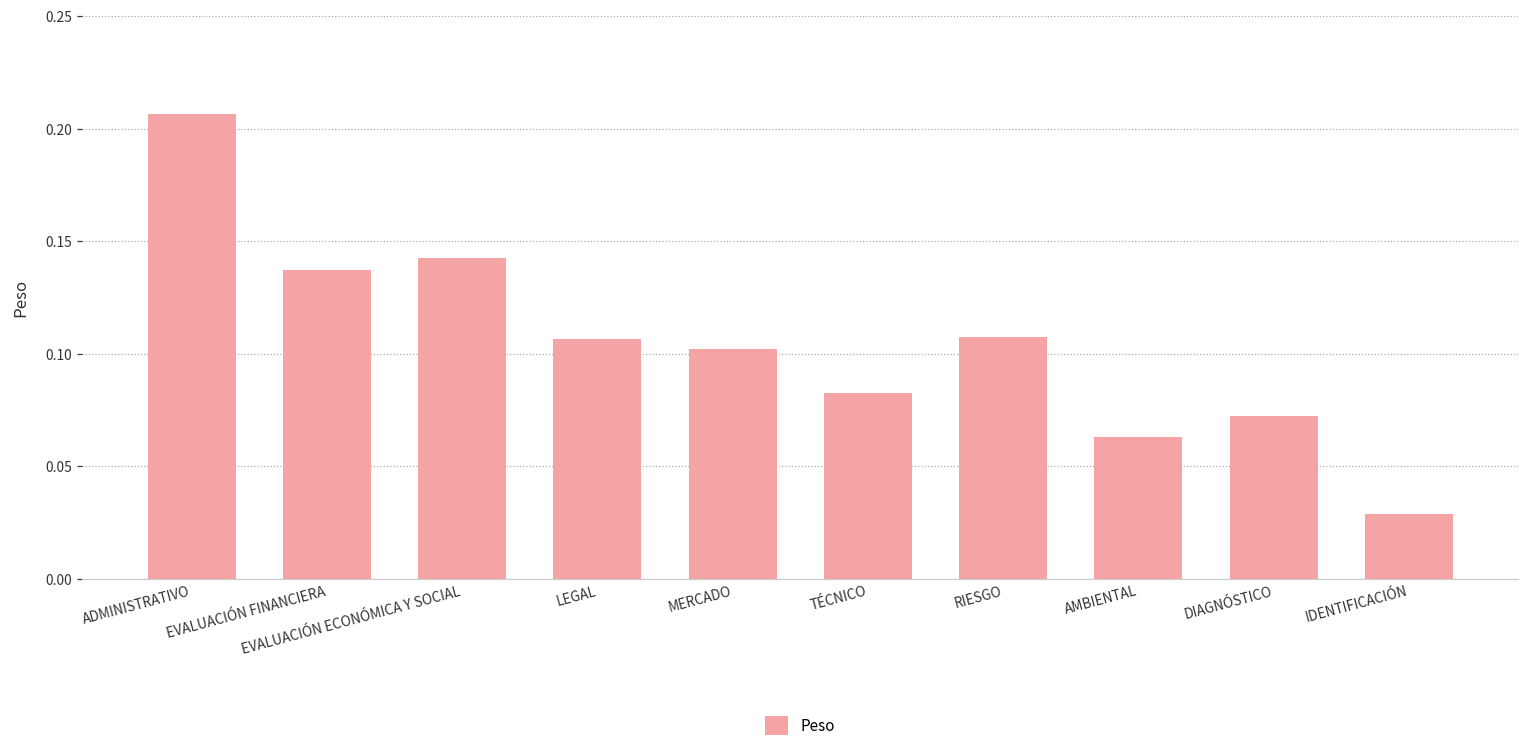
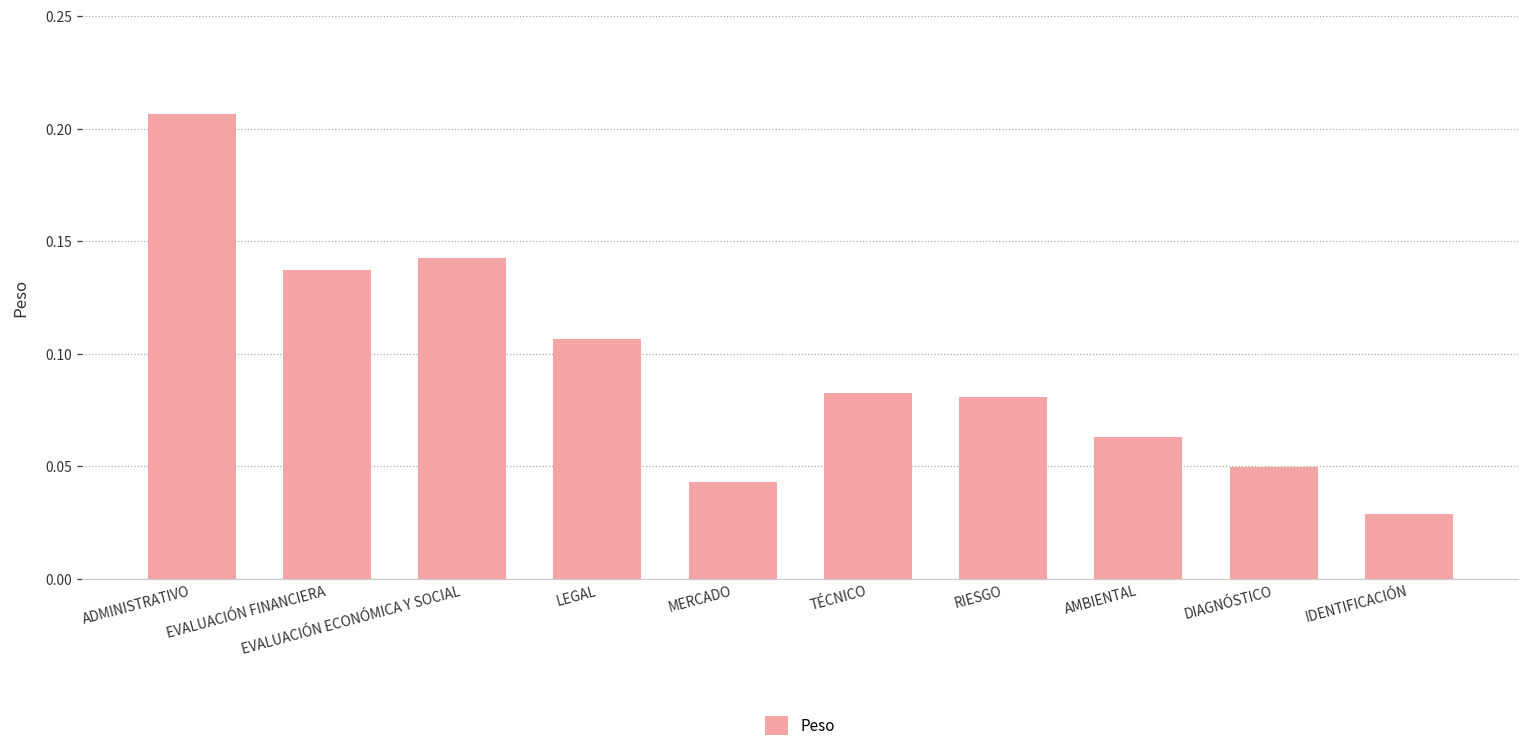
  {
    "ADMINISTRATIVO": 0.207,
    "EVALUACIÓN FINANCIERA": 0.137,
    "EVALUACIÓN ECONÓMICA Y SOCIAL": 0.143,
    "LEGAL": 0.107,
-   "MERCADO": 0.102,
+   "MERCADO": 0.043,
    "TÉCNICO": 0.082,
-   "RIESGO": 0.108,
+   "RIESGO": 0.081,
    "AMBIENTAL": 0.063,
-   "DIAGNÓSTICO": 0.072,
+   "DIAGNÓSTICO": 0.050,
    "IDENTIFICACIÓN": 0.029
  }
